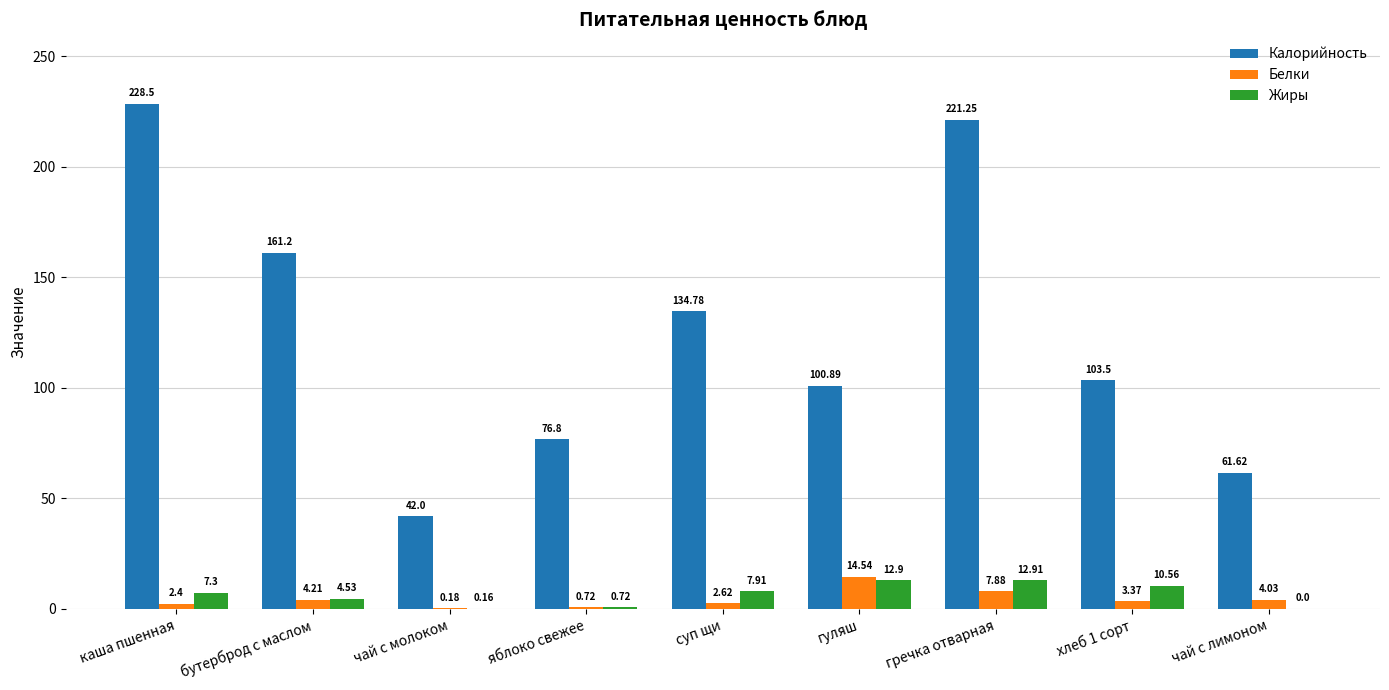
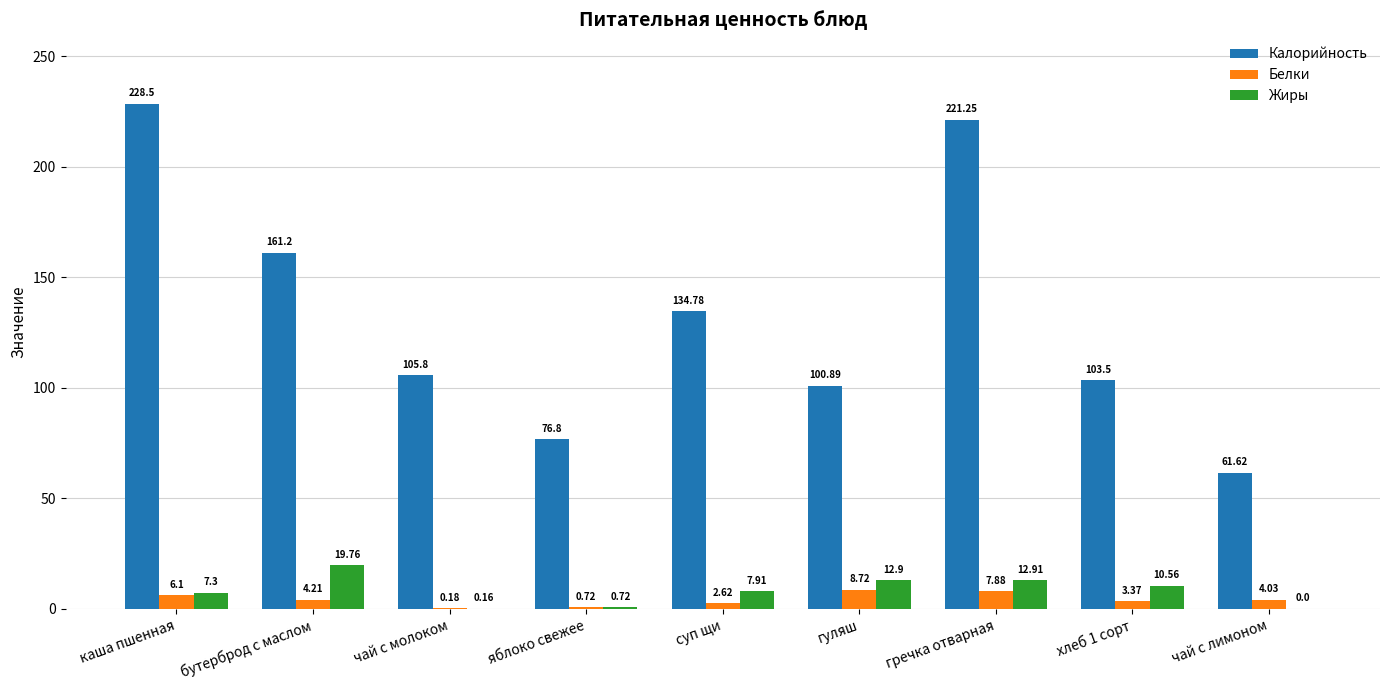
  {
    "Калорийность": {
      "каша пшенная": 228.5,
      "бутерброд с маслом": 161.2,
-     "чай с молоком": 42.0,
+     "чай с молоком": 105.8,
      "яблоко свежее": 76.8,
      "суп щи": 134.78,
      "гуляш": 100.89,
      "гречка отварная": 221.25,
      "хлеб 1 сорт": 103.5,
      "чай с лимоном": 61.62
    },
    "Белки": {
-     "каша пшенная": 2.4,
+     "каша пшенная": 6.1,
      "бутерброд с маслом": 4.21,
      "чай с молоком": 0.18,
      "яблоко свежее": 0.72,
      "суп щи": 2.62,
-     "гуляш": 14.54,
+     "гуляш": 8.72,
      "гречка отварная": 7.88,
      "хлеб 1 сорт": 3.37,
      "чай с лимоном": 4.03
    },
    "Жиры": {
      "каша пшенная": 7.3,
-     "бутерброд с маслом": 4.53,
+     "бутерброд с маслом": 19.76,
      "чай с молоком": 0.16,
      "яблоко свежее": 0.72,
      "суп щи": 7.91,
      "гуляш": 12.9,
      "гречка отварная": 12.91,
      "хлеб 1 сорт": 10.56,
      "чай с лимоном": 0.0
    }
  }
